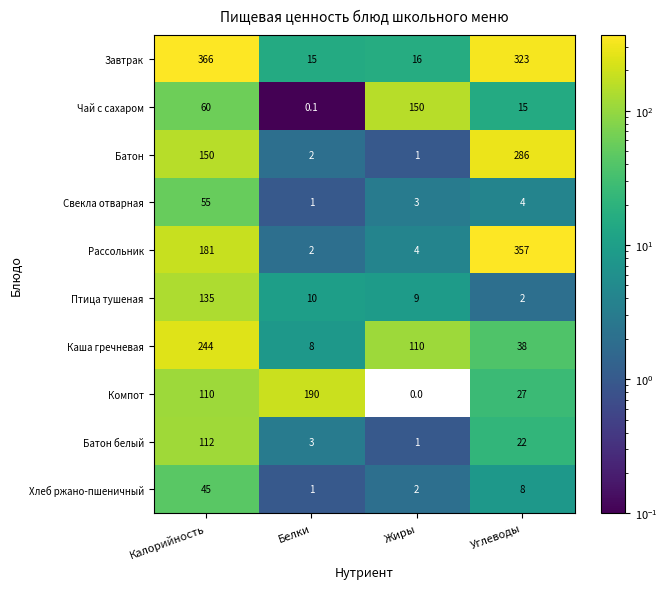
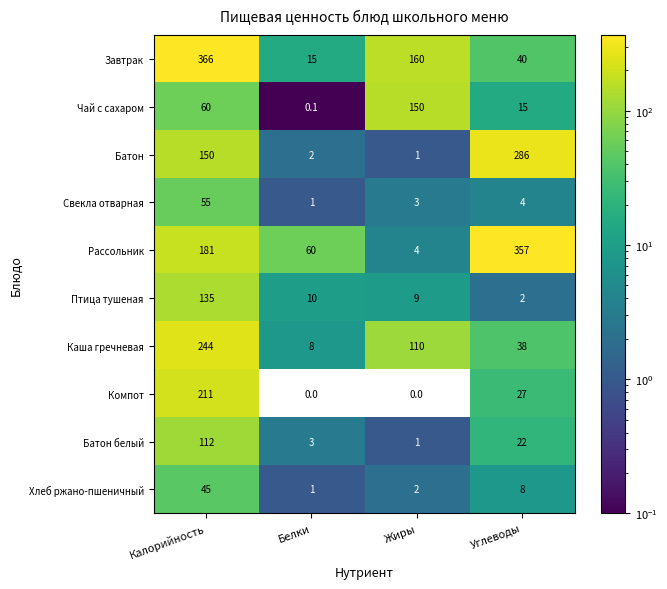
  {
    "Завтрак": {
      "Калорийность": 366,
      "Белки": 15,
-     "Жиры": 16,
-     "Углеводы": 323
+     "Жиры": 160,
+     "Углеводы": 40
    },
    "Чай с сахаром": {
      "Калорийность": 60,
      "Белки": 0.1,
      "Жиры": 150,
      "Углеводы": 15
    },
    "Батон": {
      "Калорийность": 150,
      "Белки": 2,
      "Жиры": 1,
      "Углеводы": 286
    },
    "Свекла отварная": {
      "Калорийность": 55,
      "Белки": 1,
      "Жиры": 3,
      "Углеводы": 4
    },
    "Рассольник": {
      "Калорийность": 181,
-     "Белки": 2,
+     "Белки": 60,
      "Жиры": 4,
      "Углеводы": 357
    },
    "Птица тушеная": {
      "Калорийность": 135,
      "Белки": 10,
      "Жиры": 9,
      "Углеводы": 2
    },
    "Каша гречневая": {
      "Калорийность": 244,
      "Белки": 8,
      "Жиры": 110,
      "Углеводы": 38
    },
    "Компот": {
-     "Калорийность": 110,
-     "Белки": 190,
+     "Калорийность": 211,
+     "Белки": 0.0,
      "Жиры": 0.0,
      "Углеводы": 27
    },
    "Батон белый": {
      "Калорийность": 112,
      "Белки": 3,
      "Жиры": 1,
      "Углеводы": 22
    },
    "Хлеб ржано-пшеничный": {
      "Калорийность": 45,
      "Белки": 1,
      "Жиры": 2,
      "Углеводы": 8
    }
  }
